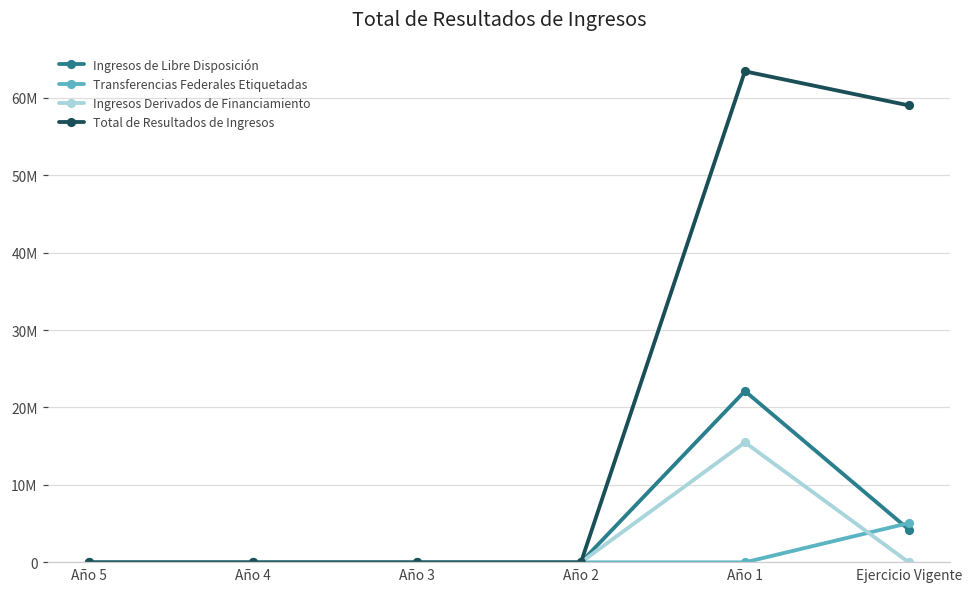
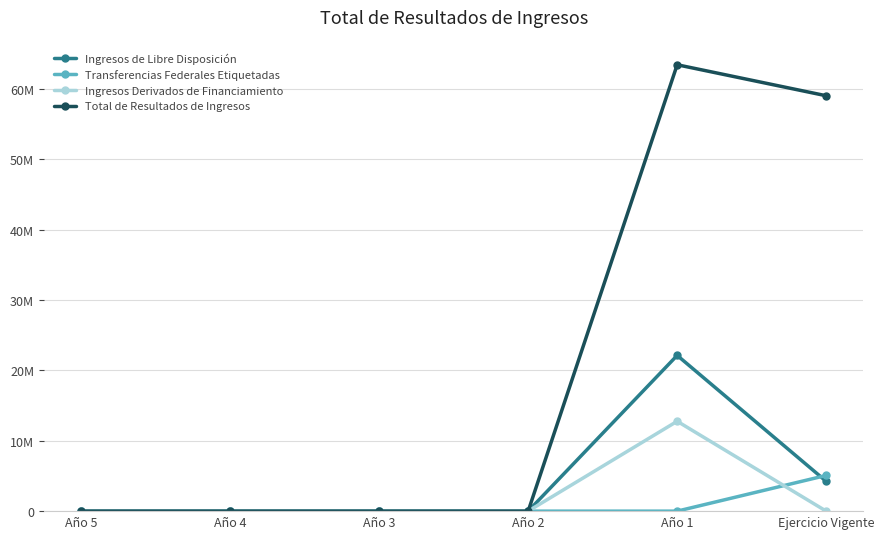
  {
    "Ingresos de Libre Disposición": {
      "Año 1": 22000000,
      "Ejercicio Vigente": 4000000
    },
    "Transferencias Federales Etiquetadas": {
      "Año 1": 0,
      "Ejercicio Vigente": 5000000
    },
    "Ingresos Derivados de Financiamiento": {
-     "Año 1": 15000000,
+     "Año 1": 13000000,
      "Ejercicio Vigente": 0
    },
    "Total de Resultados de Ingresos": {
      "Año 1": 63000000,
      "Ejercicio Vigente": 59000000
    }
  }
